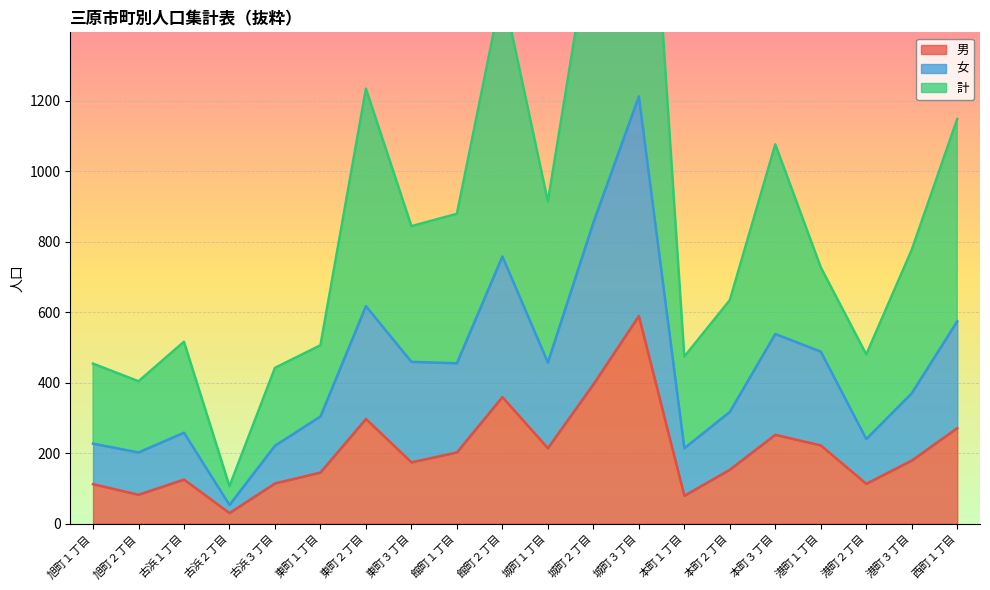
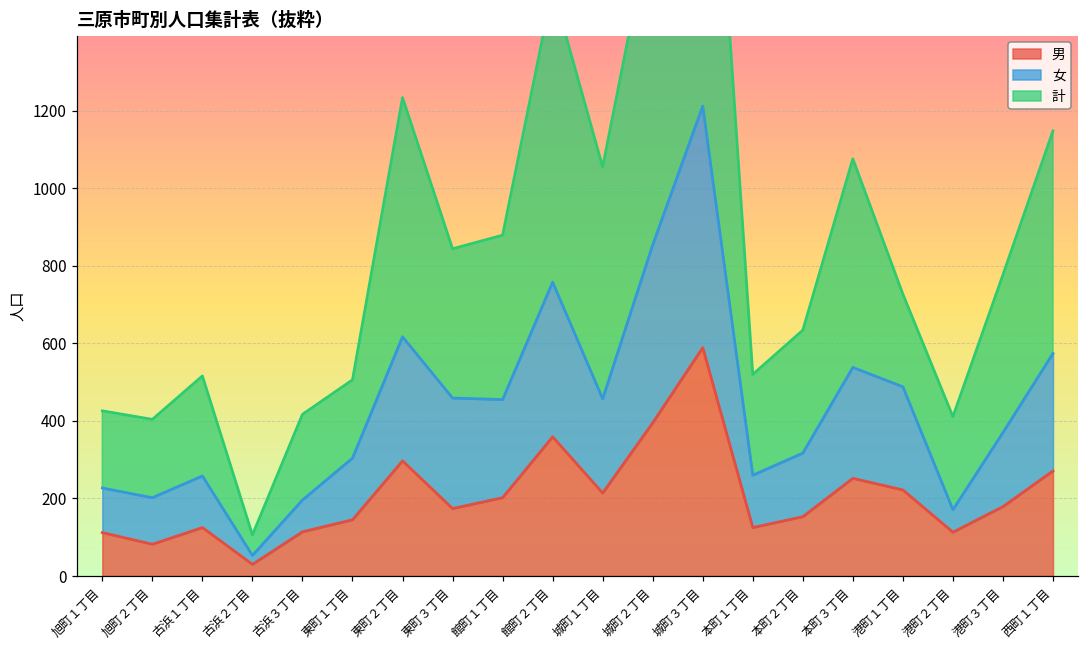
  {
    "男": {
      "旭町１丁目": 110,
      "旭町２丁目": 80,
      "古浜１丁目": 130,
      "古浜２丁目": 30,
      "古浜３丁目": 110,
      "東町１丁目": 150,
      "東町２丁目": 300,
      "東町３丁目": 170,
      "館町１丁目": 200,
      "館町２丁目": 360,
      "城町１丁目": 210,
      "城町２丁目": 400,
      "城町３丁目": 590,
-     "本町１丁目": 80,
+     "本町１丁目": 130,
      "本町２丁目": 150,
      "本町３丁目": 250,
      "港町１丁目": 220,
      "港町２丁目": 110,
      "港町３丁目": 180,
      "西町１丁目": 270
    },
    "女": {
      "旭町１丁目": 120,
      "旭町２丁目": 120,
      "古浜１丁目": 130,
      "古浜２丁目": 20,
-     "古浜３丁目": 110,
+     "古浜３丁目": 80,
      "東町１丁目": 160,
      "東町２丁目": 320,
      "東町３丁目": 290,
      "館町１丁目": 250,
      "館町２丁目": 400,
      "城町１丁目": 240,
      "城町２丁目": 460,
      "城町３丁目": 620,
      "本町１丁目": 140,
      "本町２丁目": 160,
      "本町３丁目": 290,
      "港町１丁目": 270,
-     "港町２丁目": 130,
+     "港町２丁目": 60,
      "港町３丁目": 190,
      "西町１丁目": 300
    },
    "計": {
-     "旭町１丁目": 230,
+     "旭町１丁目": 200,
      "旭町２丁目": 200,
      "古浜１丁目": 260,
      "古浜２丁目": 50,
      "古浜３丁目": 220,
      "東町１丁目": 200,
      "東町２丁目": 620,
      "東町３丁目": 390,
      "館町１丁目": 420,
-     "城町１丁目": 460,
+     "城町１丁目": 600,
      "本町１丁目": 260,
      "本町２丁目": 320,
      "本町３丁目": 540,
      "港町１丁目": 240,
      "港町２丁目": 240,
      "港町３丁目": 410,
      "西町１丁目": 570
    }
  }
